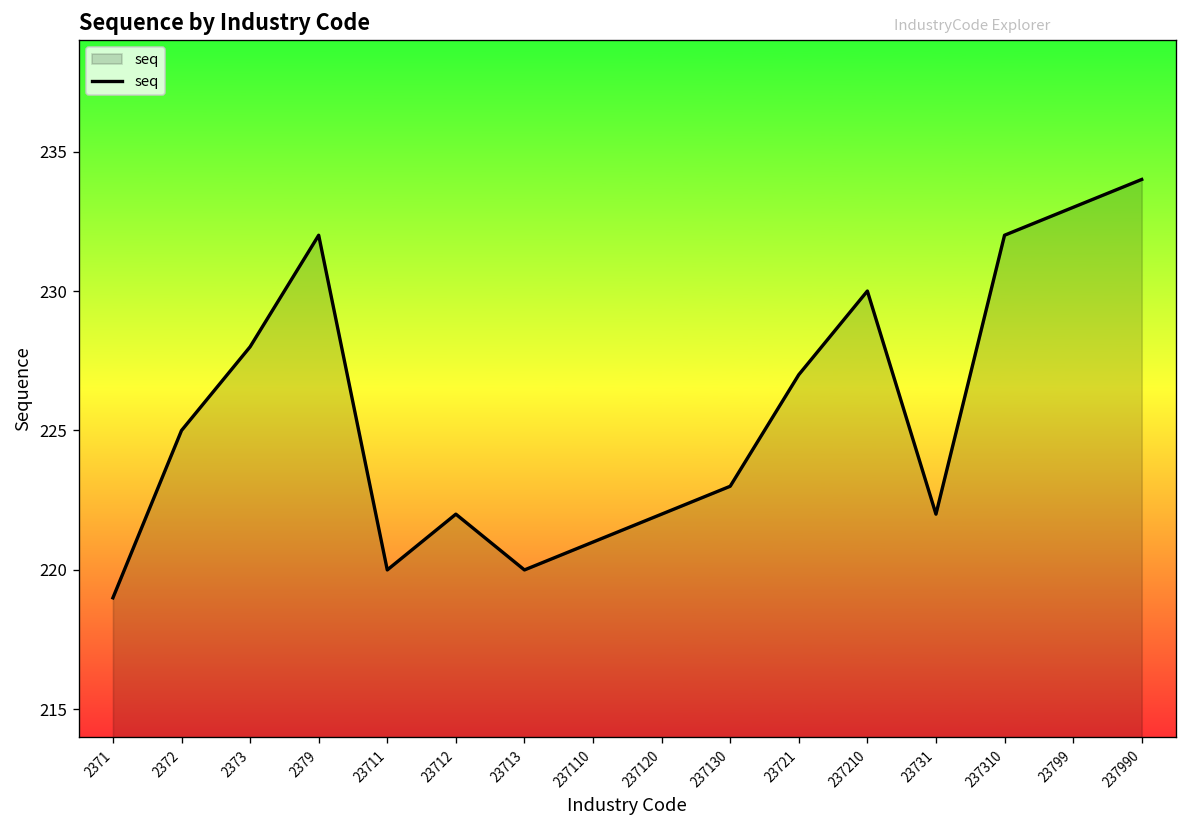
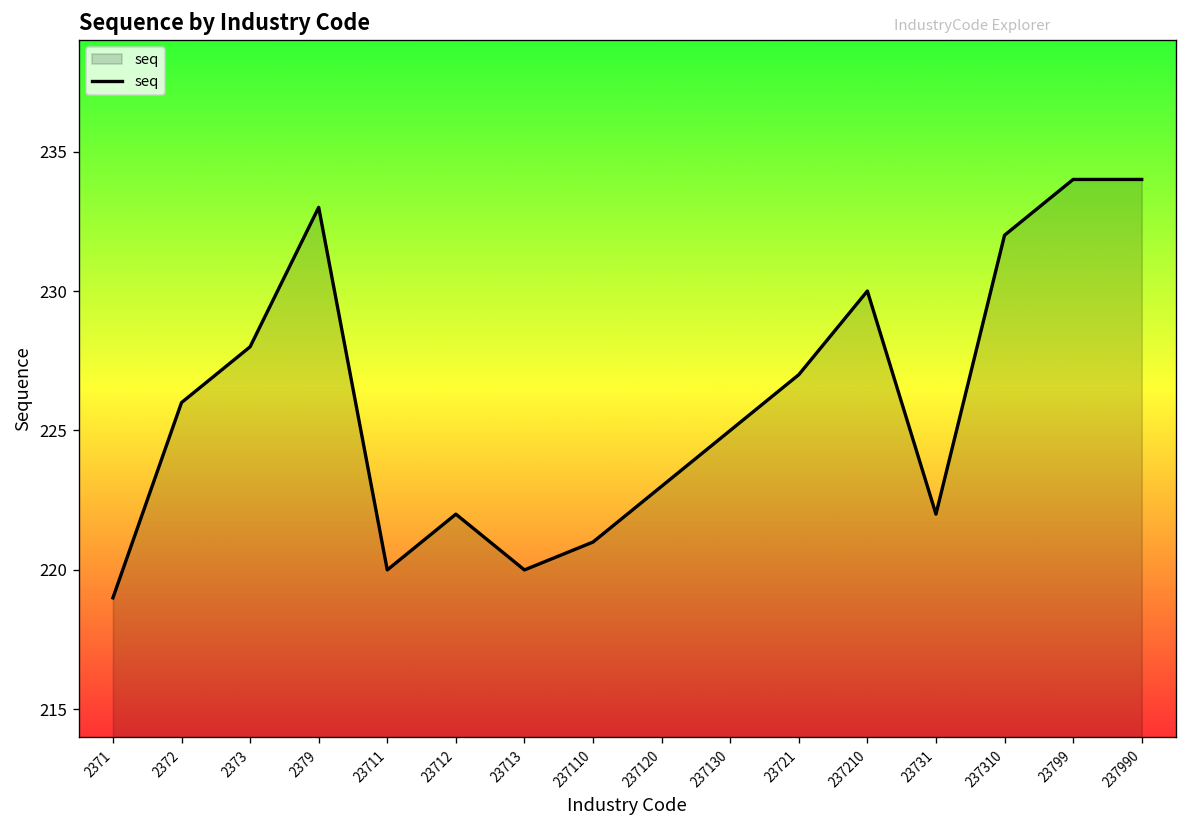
  {
    "2371": 219,
-   "2372": 225,
+   "2372": 226,
    "2373": 228,
-   "2379": 232,
+   "2379": 233,
    "23711": 220,
    "23712": 222,
    "23713": 220,
    "237110": 221,
-   "237120": 222,
-   "237130": 223,
+   "237120": 223,
+   "237130": 225,
    "23721": 227,
    "237210": 230,
    "23731": 222,
    "237310": 232,
-   "23799": 233,
+   "23799": 234,
    "237990": 234
  }
